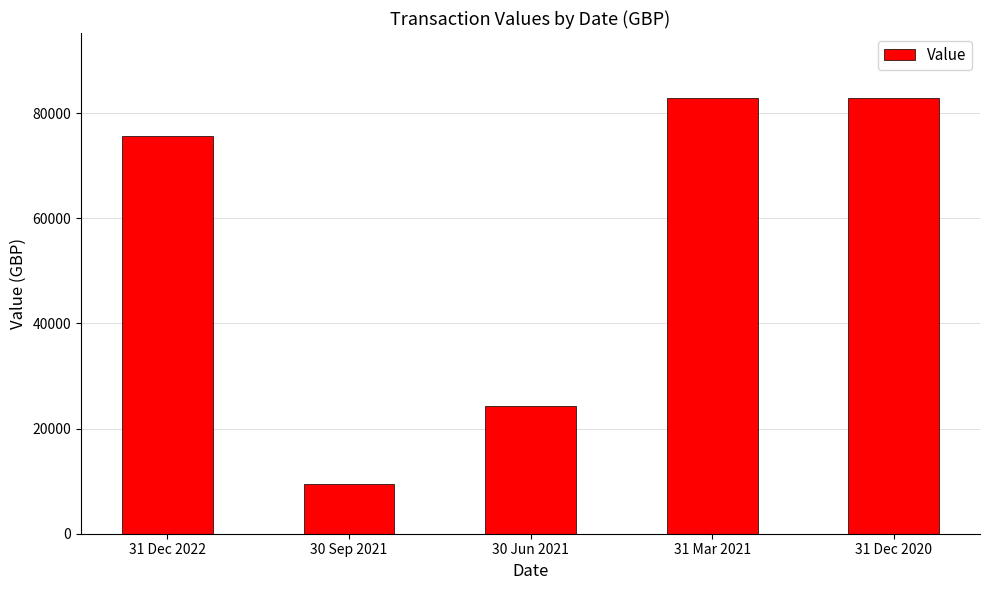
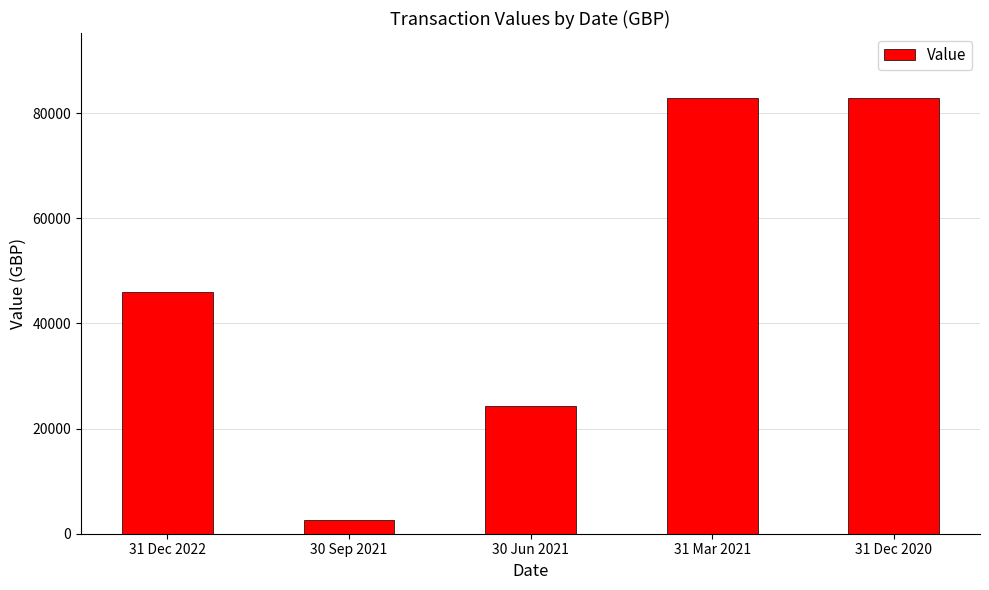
  {
-   "31 Dec 2022": 76000,
-   "30 Sep 2021": 9000,
+   "31 Dec 2022": 46000,
+   "30 Sep 2021": 3000,
    "30 Jun 2021": 24000,
    "31 Mar 2021": 83000,
    "31 Dec 2020": 83000
  }
